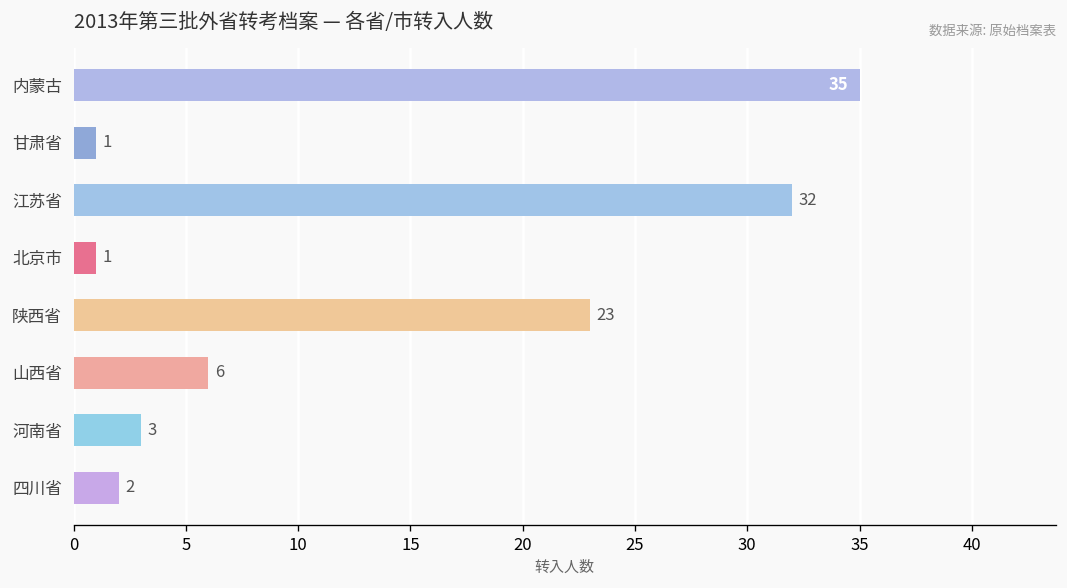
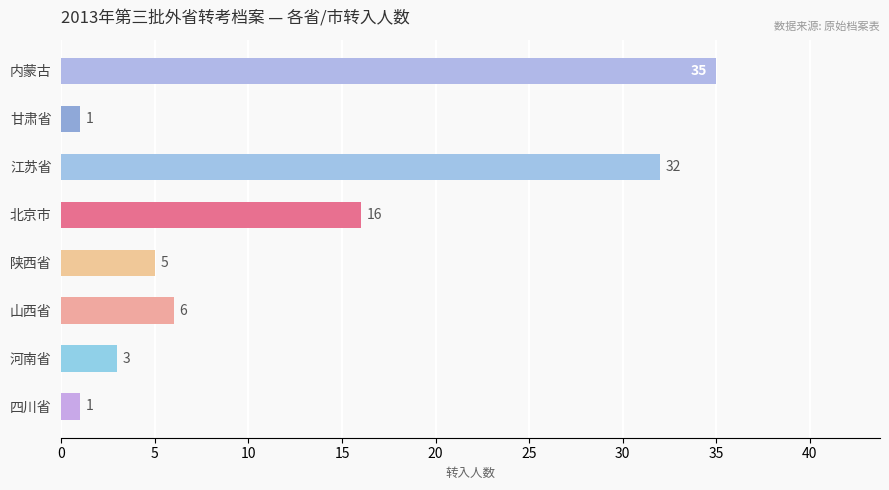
  {
    "内蒙古": 35,
    "甘肃省": 1,
    "江苏省": 32,
-   "北京市": 1,
-   "陕西省": 23,
+   "北京市": 16,
+   "陕西省": 5,
    "山西省": 6,
    "河南省": 3,
-   "四川省": 2
+   "四川省": 1
  }
